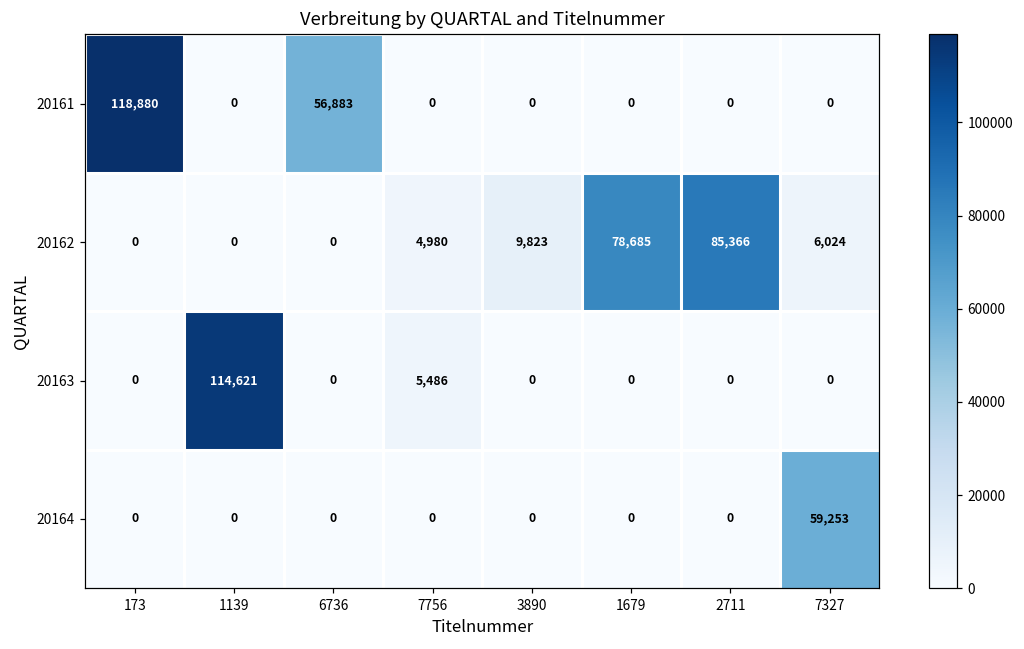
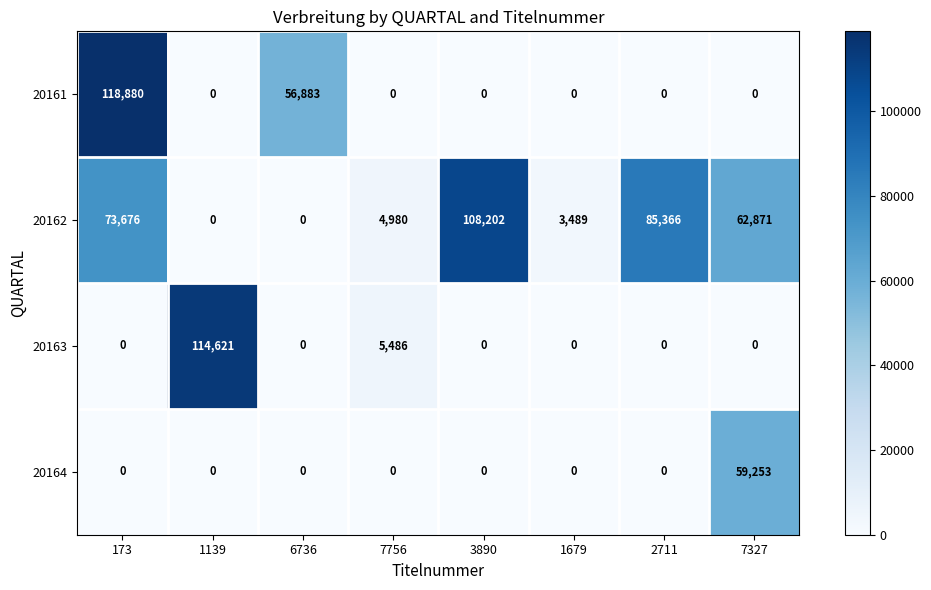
  {
    "20161": {
      "173": "118,880",
      "1139": "0",
      "6736": "56,883",
      "7756": "0",
      "3890": "0",
      "1679": "0",
      "2711": "0",
      "7327": "0"
    },
    "20162": {
-     "173": "0",
+     "173": "73,676",
      "1139": "0",
      "6736": "0",
      "7756": "4,980",
-     "3890": "9,823",
-     "1679": "78,685",
+     "3890": "108,202",
+     "1679": "3,489",
      "2711": "85,366",
-     "7327": "6,024"
+     "7327": "62,871"
    },
    "20163": {
      "173": "0",
      "1139": "114,621",
      "6736": "0",
      "7756": "5,486",
      "3890": "0",
      "1679": "0",
      "2711": "0",
      "7327": "0"
    },
    "20164": {
      "173": "0",
      "1139": "0",
      "6736": "0",
      "7756": "0",
      "3890": "0",
      "1679": "0",
      "2711": "0",
      "7327": "59,253"
    }
  }
